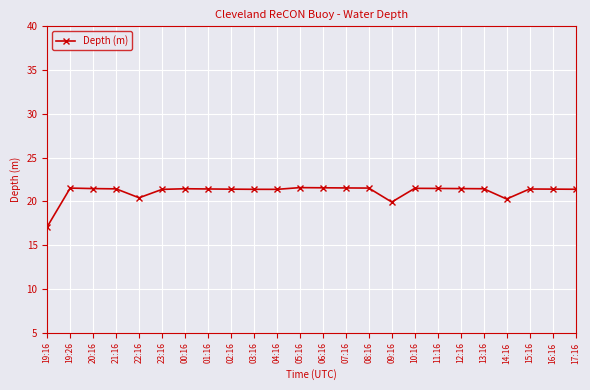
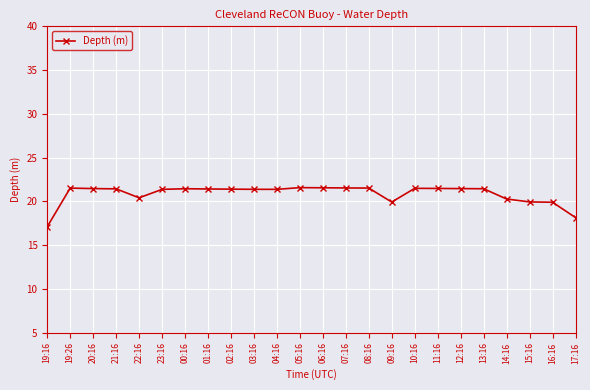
  {
    "19:16": 17,
    "19:26": 22,
    "20:16": 21,
    "21:16": 21,
    "22:16": 20,
    "23:16": 21,
    "00:16": 21,
    "01:16": 21,
    "02:16": 21,
    "03:16": 21,
    "04:16": 21,
    "05:16": 22,
    "06:16": 22,
    "07:16": 22,
    "08:16": 22,
    "09:16": 20,
    "10:16": 21,
    "11:16": 21,
    "12:16": 21,
    "13:16": 21,
    "14:16": 20,
-   "15:16": 21,
-   "16:16": 21,
-   "17:16": 21
+   "15:16": 20,
+   "16:16": 20,
+   "17:16": 18
  }
